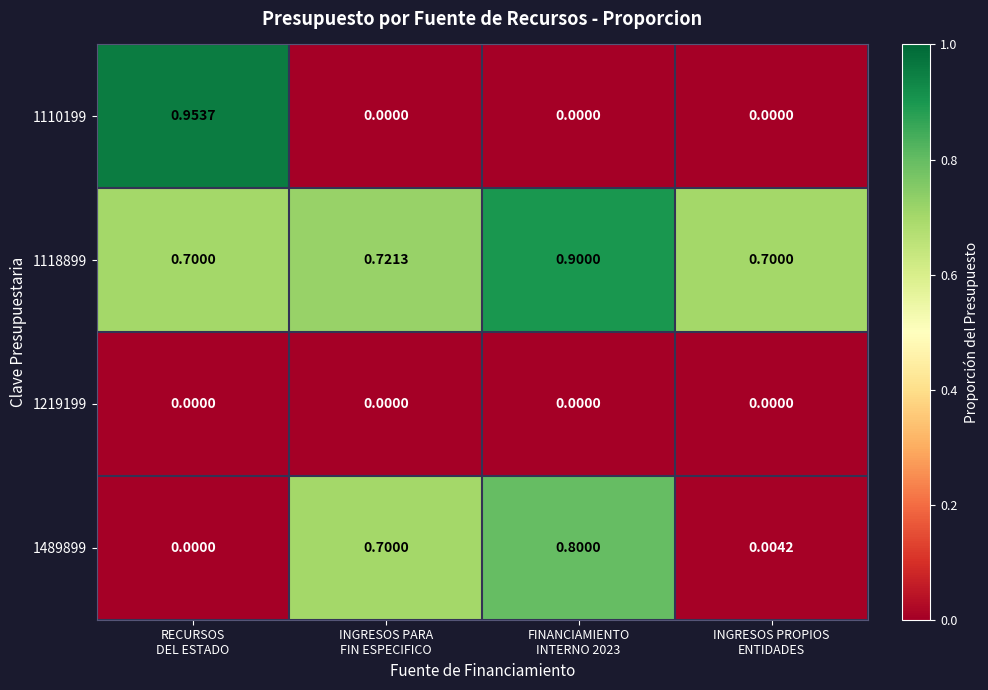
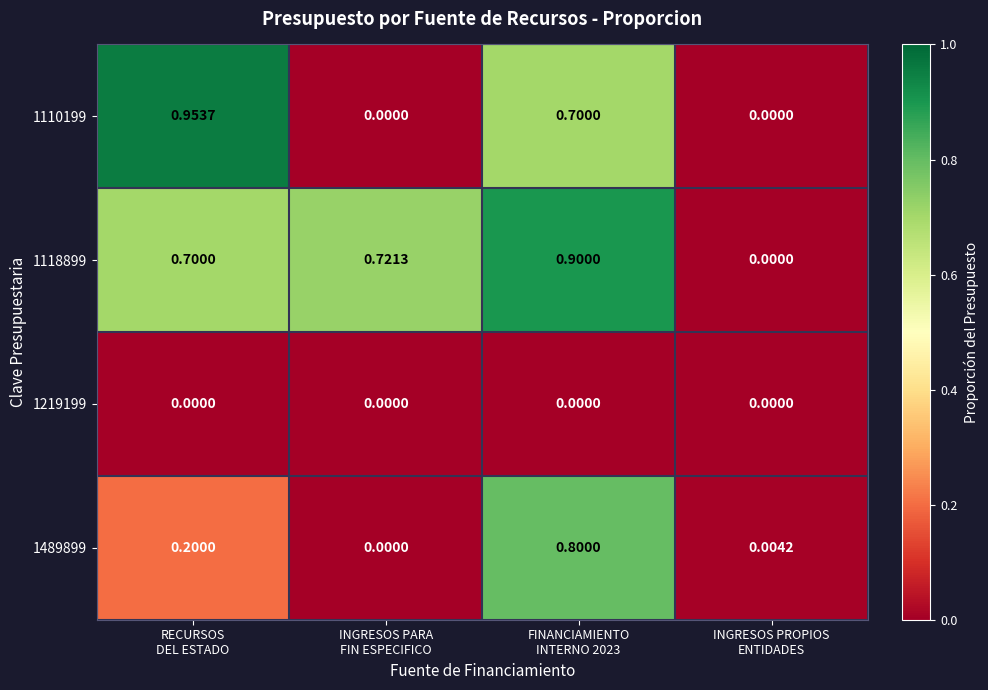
  {
    "1110199": {
      "RECURSOS DEL ESTADO": 0.9537,
      "INGRESOS PARA FIN ESPECIFICO": 0.0000,
-     "FINANCIAMIENTO INTERNO 2023": 0.0000,
+     "FINANCIAMIENTO INTERNO 2023": 0.7000,
      "INGRESOS PROPIOS ENTIDADES": 0.0000
    },
    "1118899": {
      "RECURSOS DEL ESTADO": 0.7000,
      "INGRESOS PARA FIN ESPECIFICO": 0.7213,
      "FINANCIAMIENTO INTERNO 2023": 0.9000,
-     "INGRESOS PROPIOS ENTIDADES": 0.7000
+     "INGRESOS PROPIOS ENTIDADES": 0.0000
    },
    "1219199": {
      "RECURSOS DEL ESTADO": 0.0000,
      "INGRESOS PARA FIN ESPECIFICO": 0.0000,
      "FINANCIAMIENTO INTERNO 2023": 0.0000,
      "INGRESOS PROPIOS ENTIDADES": 0.0000
    },
    "1489899": {
-     "RECURSOS DEL ESTADO": 0.0000,
-     "INGRESOS PARA FIN ESPECIFICO": 0.7000,
+     "RECURSOS DEL ESTADO": 0.2000,
+     "INGRESOS PARA FIN ESPECIFICO": 0.0000,
      "FINANCIAMIENTO INTERNO 2023": 0.8000,
      "INGRESOS PROPIOS ENTIDADES": 0.0042
    }
  }
